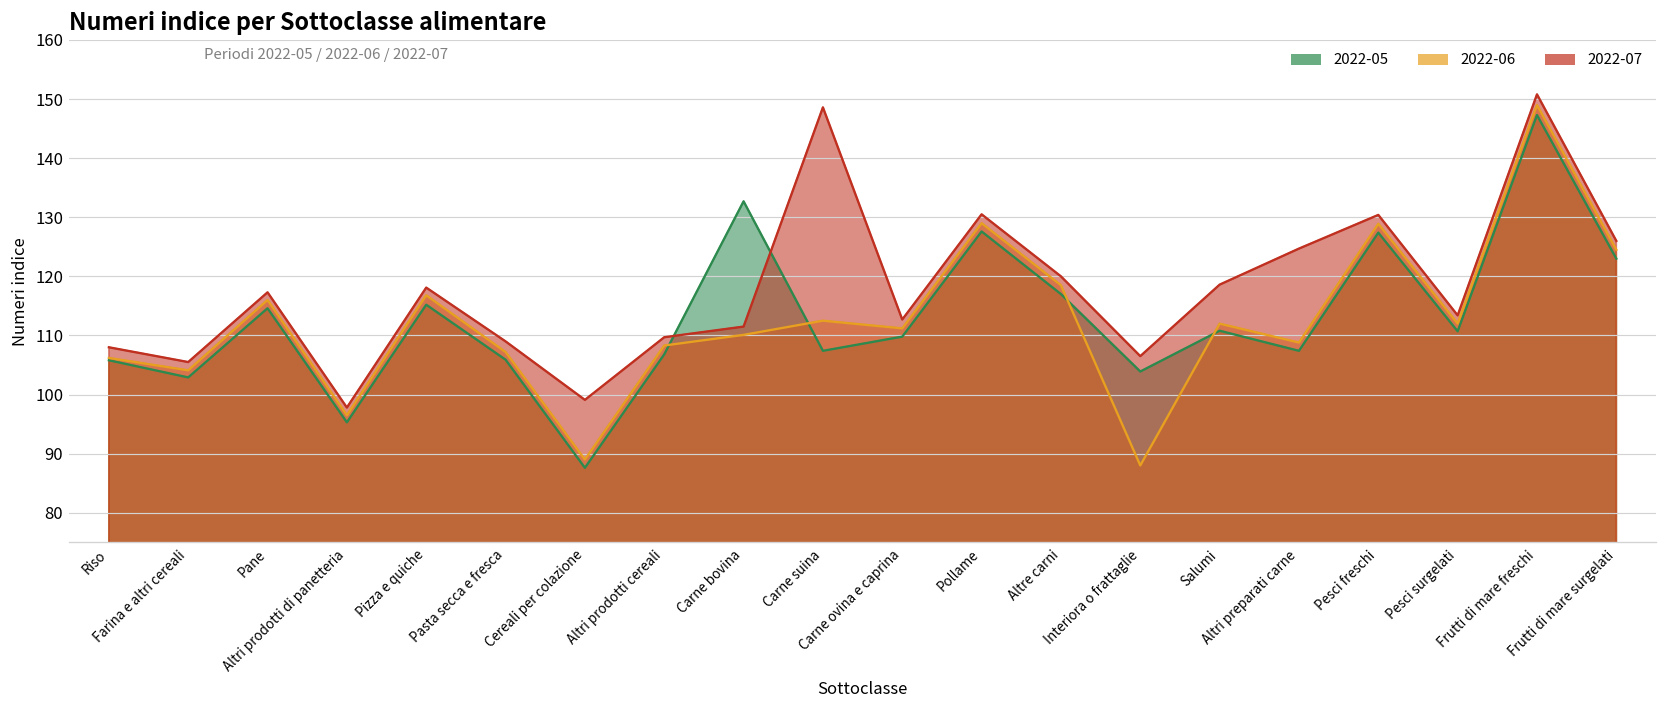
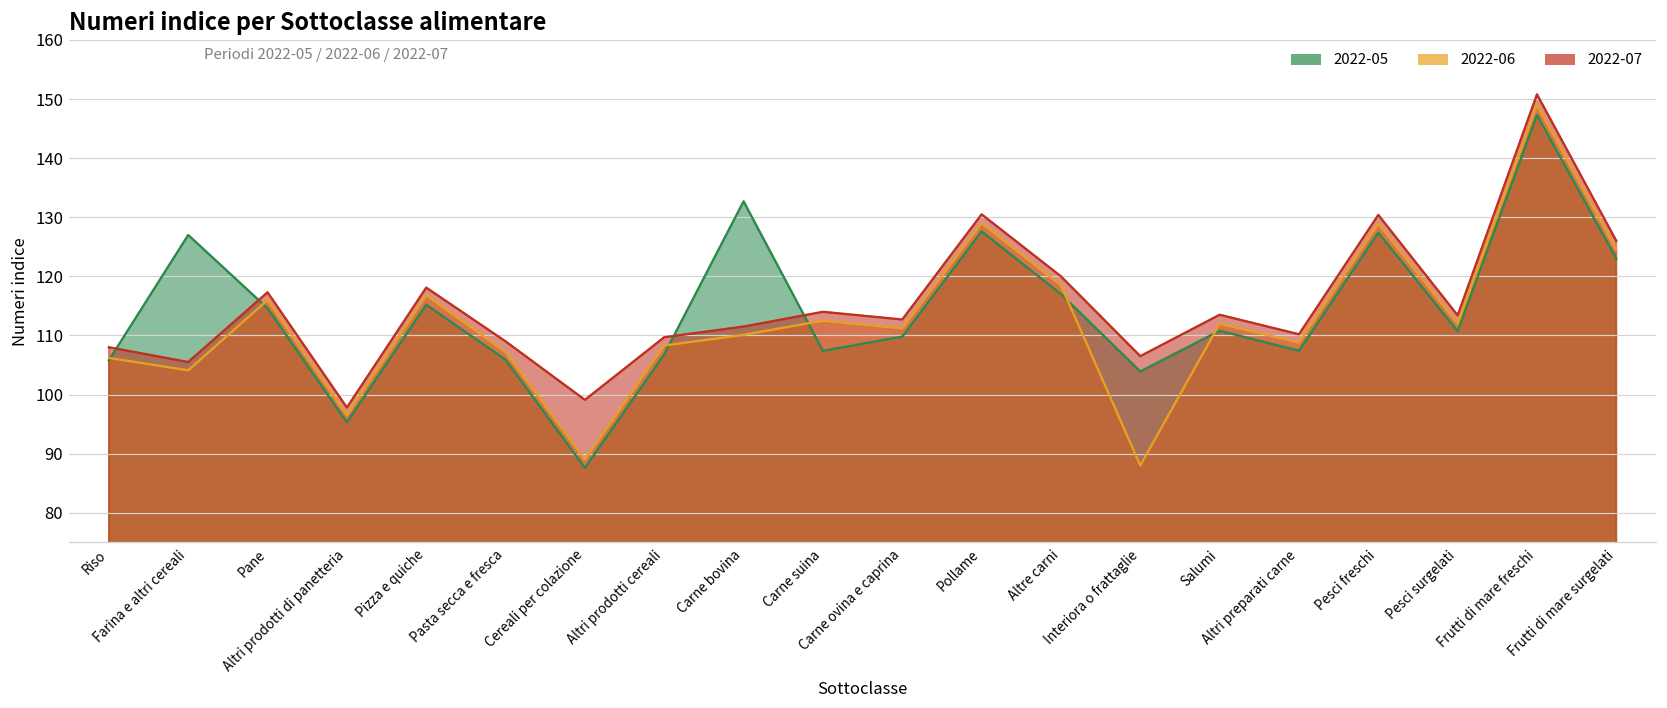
  {
    "2022-05": {
-     "Farina e altri cereali": 103,
+     "Farina e altri cereali": 127,
      "Pane": 115,
      "Altri prodotti di panetteria": 95,
      "Pizza e quiche": 115,
      "Pasta secca e fresca": 106,
      "Cereali per colazione": 88,
      "Altri prodotti cereali": 107,
      "Carne bovina": 133,
      "Carne suina": 107,
      "Carne ovina e caprina": 110,
      "Pollame": 128,
      "Altre carni": 117,
      "Interiora o frattaglie": 104,
      "Salumi": 111,
      "Altri preparati carne": 107,
      "Pesci freschi": 127,
      "Pesci surgelati": 111,
      "Frutti di mare freschi": 147,
      "Frutti di mare surgelati": 123
    },
    "2022-06": {
      "Farina e altri cereali": 104,
      "Pane": 116,
      "Altri prodotti di panetteria": 97,
      "Pizza e quiche": 117,
      "Pasta secca e fresca": 107,
      "Cereali per colazione": 89,
      "Altri prodotti cereali": 108,
      "Carne bovina": 110,
      "Carne suina": 113,
      "Carne ovina e caprina": 111,
      "Pollame": 129,
      "Altre carni": 119,
      "Interiora o frattaglie": 88,
      "Salumi": 112,
      "Altri preparati carne": 109,
      "Pesci freschi": 129,
      "Pesci surgelati": 112,
      "Frutti di mare freschi": 149,
      "Frutti di mare surgelati": 125
    },
    "2022-07": {
      "Riso": 108,
      "Farina e altri cereali": 106,
      "Pane": 117,
      "Altri prodotti di panetteria": 98,
      "Pizza e quiche": 118,
      "Pasta secca e fresca": 109,
      "Cereali per colazione": 99,
      "Altri prodotti cereali": 110,
      "Carne bovina": 112,
-     "Carne suina": 149,
+     "Carne suina": 114,
      "Carne ovina e caprina": 113,
      "Pollame": 131,
      "Altre carni": 120,
      "Interiora o frattaglie": 107,
-     "Salumi": 119,
-     "Altri preparati carne": 125,
+     "Salumi": 114,
+     "Altri preparati carne": 110,
      "Pesci freschi": 130,
      "Pesci surgelati": 113,
      "Frutti di mare freschi": 151,
      "Frutti di mare surgelati": 126
    }
  }
